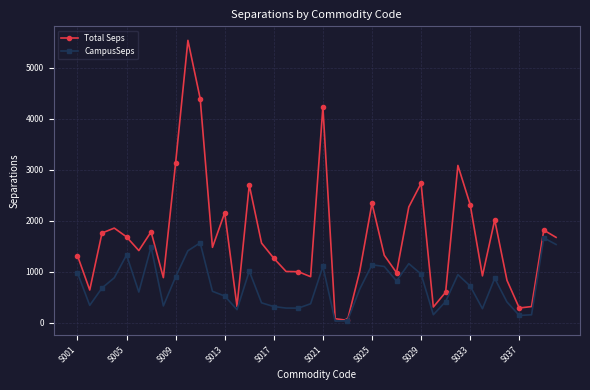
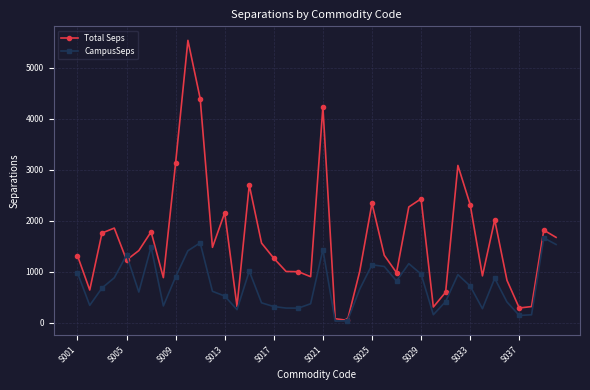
  {
    "Total Seps": {
      "S001": 1300,
-     "S005": 1700,
+     "S005": 1200,
      "S009": 3100,
      "S013": 2200,
      "S017": 1300,
      "S021": 4200,
      "S025": 2300,
-     "S029": 2700,
+     "S029": 2400,
      "S033": 2300,
      "S037": 300
    },
    "CampusSeps": {
      "S001": 1000,
      "S005": 1300,
      "S009": 900,
      "S013": 500,
      "S017": 300,
-     "S021": 1100,
+     "S021": 1400,
      "S025": 1100,
      "S029": 1000,
      "S033": 700,
      "S037": 100
    }
  }
